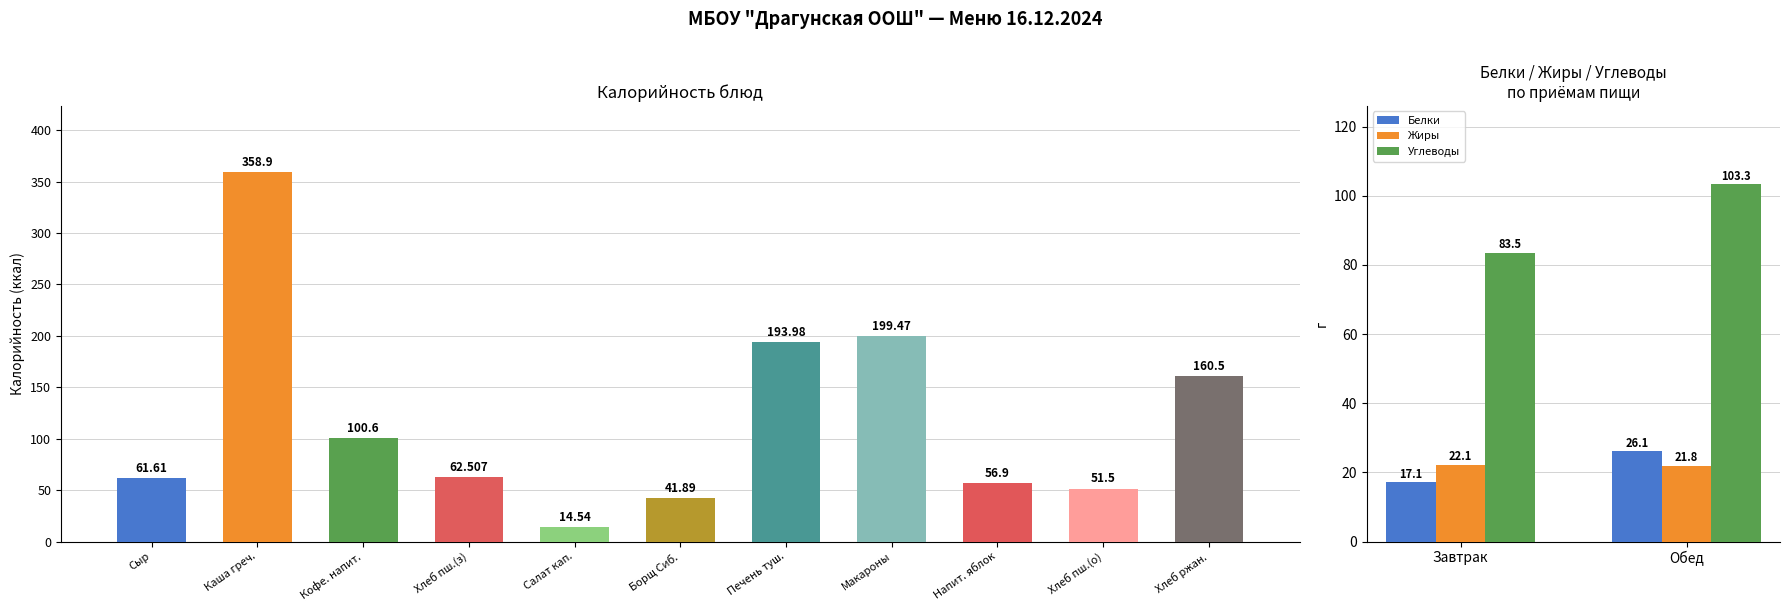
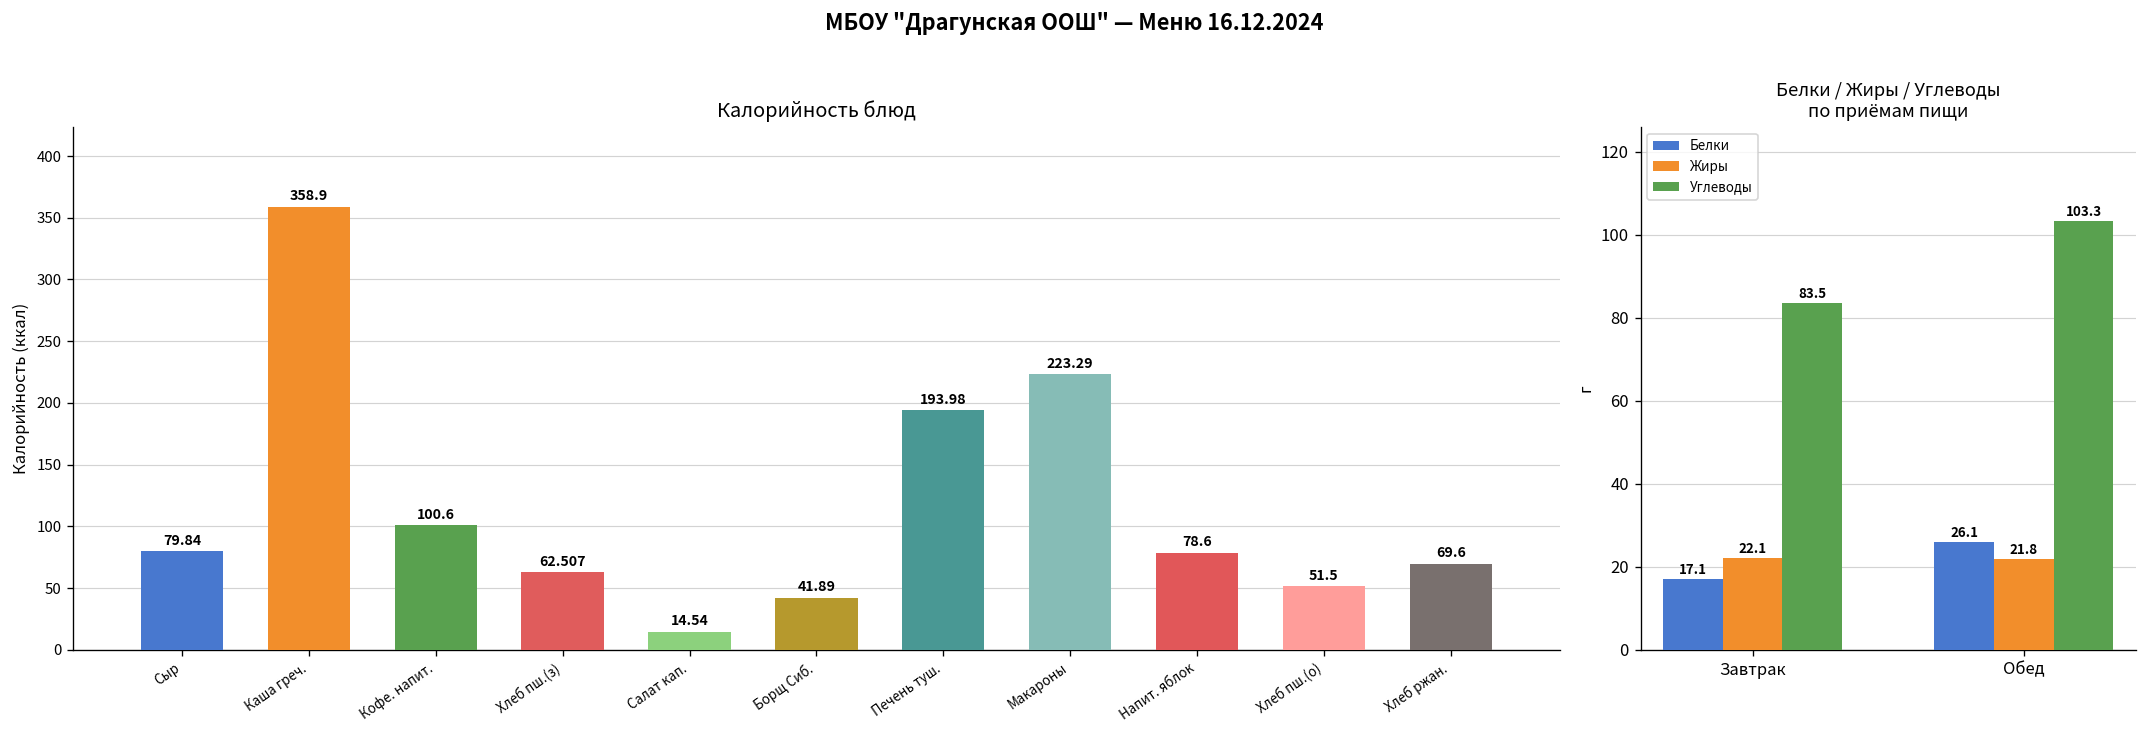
  {
    "Калорийность блюд": {
-     "Сыр": 61.61,
+     "Сыр": 79.84,
      "Каша греч.": 358.9,
      "Кофе. напит.": 100.6,
      "Хлеб пш.(з)": 62.507,
      "Салат кап.": 14.54,
      "Борщ Сиб.": 41.89,
      "Печень туш.": 193.98,
-     "Макароны": 199.47,
-     "Напит. яблок": 56.9,
+     "Макароны": 223.29,
+     "Напит. яблок": 78.6,
      "Хлеб пш.(о)": 51.5,
-     "Хлеб ржан.": 160.5
+     "Хлеб ржан.": 69.6
    },
    "Белки / Жиры / Углеводы по приёмам пищи": {
      "Белки": {
        "Завтрак": 17.1,
        "Обед": 26.1
      },
      "Жиры": {
        "Завтрак": 22.1,
        "Обед": 21.8
      },
      "Углеводы": {
        "Завтрак": 83.5,
        "Обед": 103.3
      }
    }
  }
